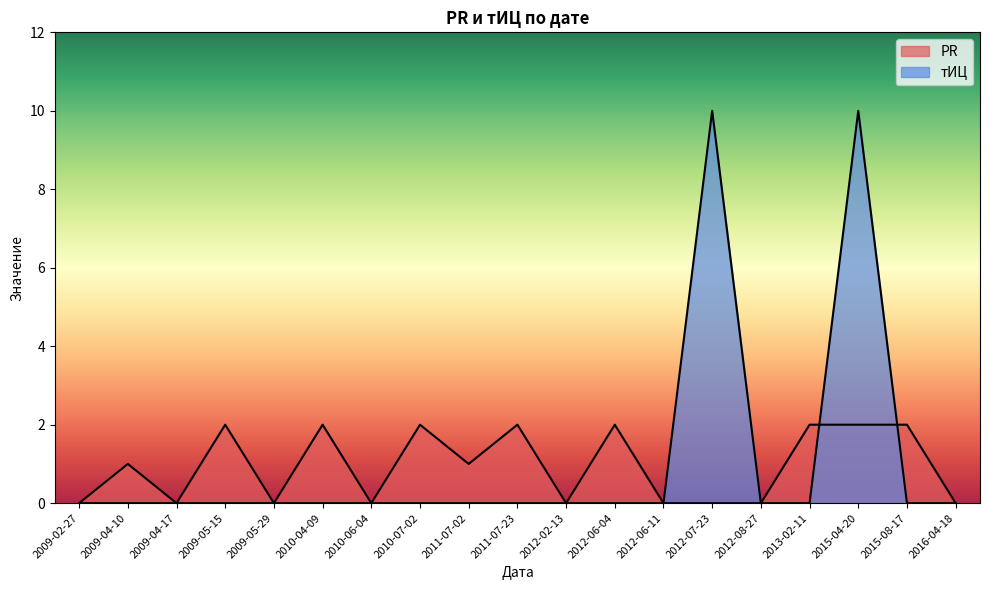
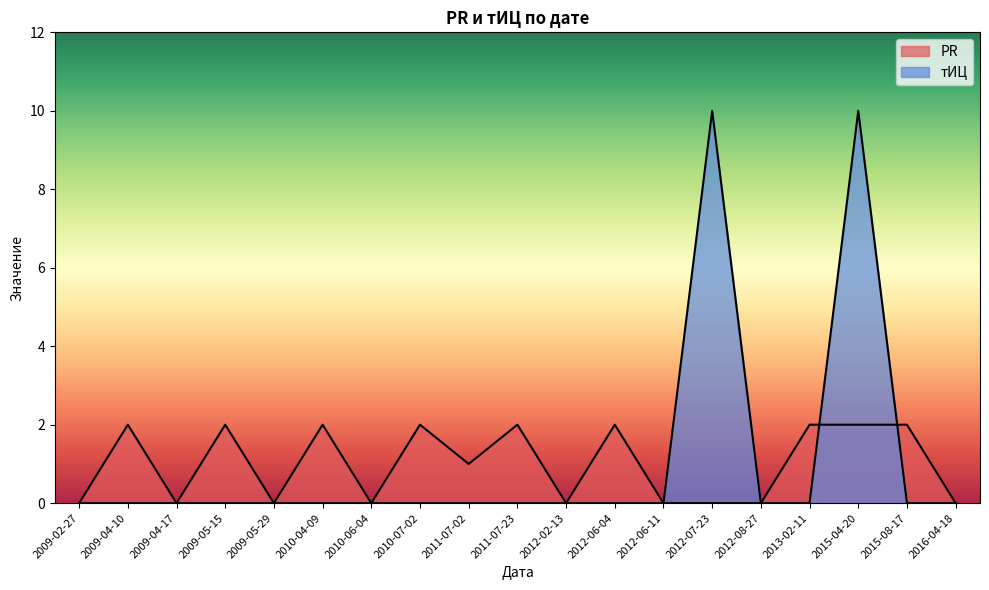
  {
    "PR": {
-     "2009-04-10": 1,
+     "2009-04-10": 2,
      "2009-05-15": 2,
      "2010-04-09": 2,
      "2010-07-02": 2,
      "2011-07-02": 1,
      "2011-07-23": 2,
      "2012-06-04": 2,
      "2012-07-23": 0,
      "2013-02-11": 2,
      "2015-04-20": 2,
      "2015-08-17": 2
    },
    "тИЦ": {
      "2009-04-10": 0,
      "2009-05-15": 0,
      "2010-04-09": 0,
      "2010-07-02": 0,
      "2011-07-02": 0,
      "2011-07-23": 0,
      "2012-06-04": 0,
      "2012-07-23": 10,
      "2013-02-11": 0,
      "2015-04-20": 10,
      "2015-08-17": 0
    }
  }
